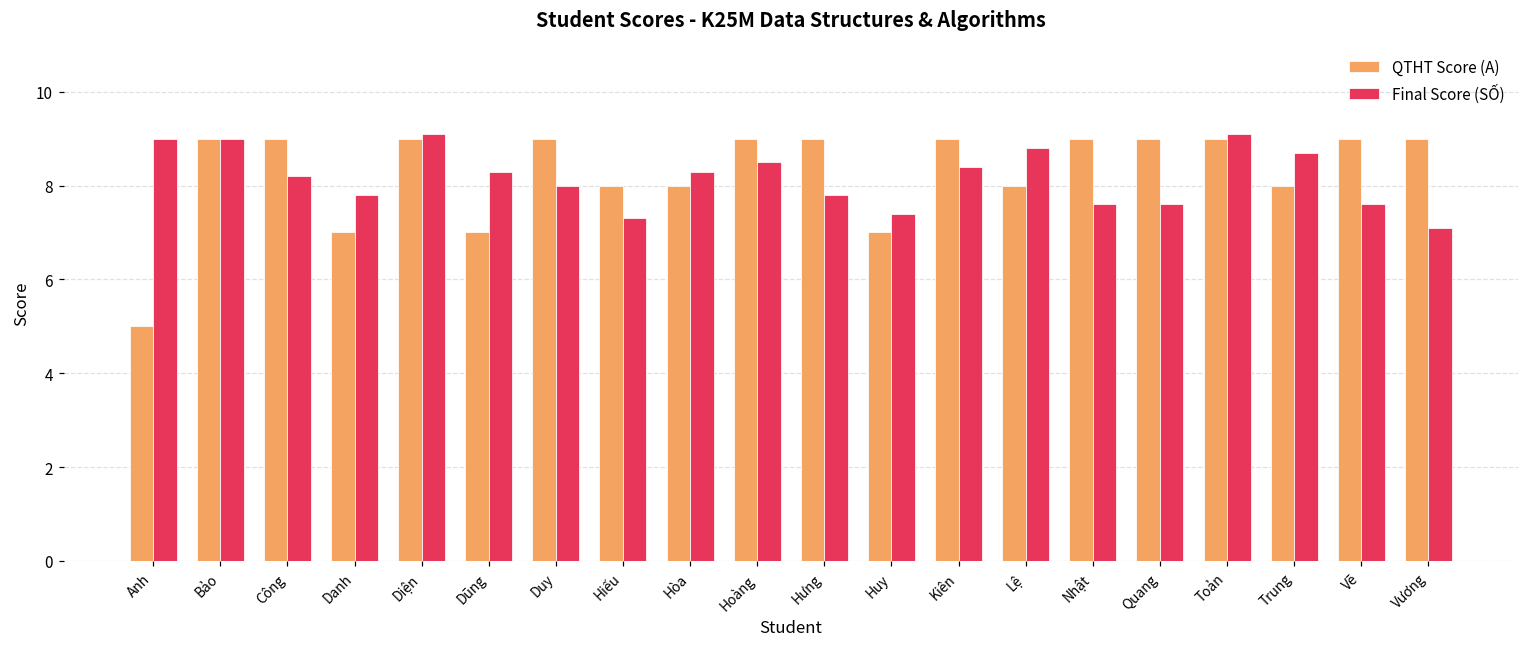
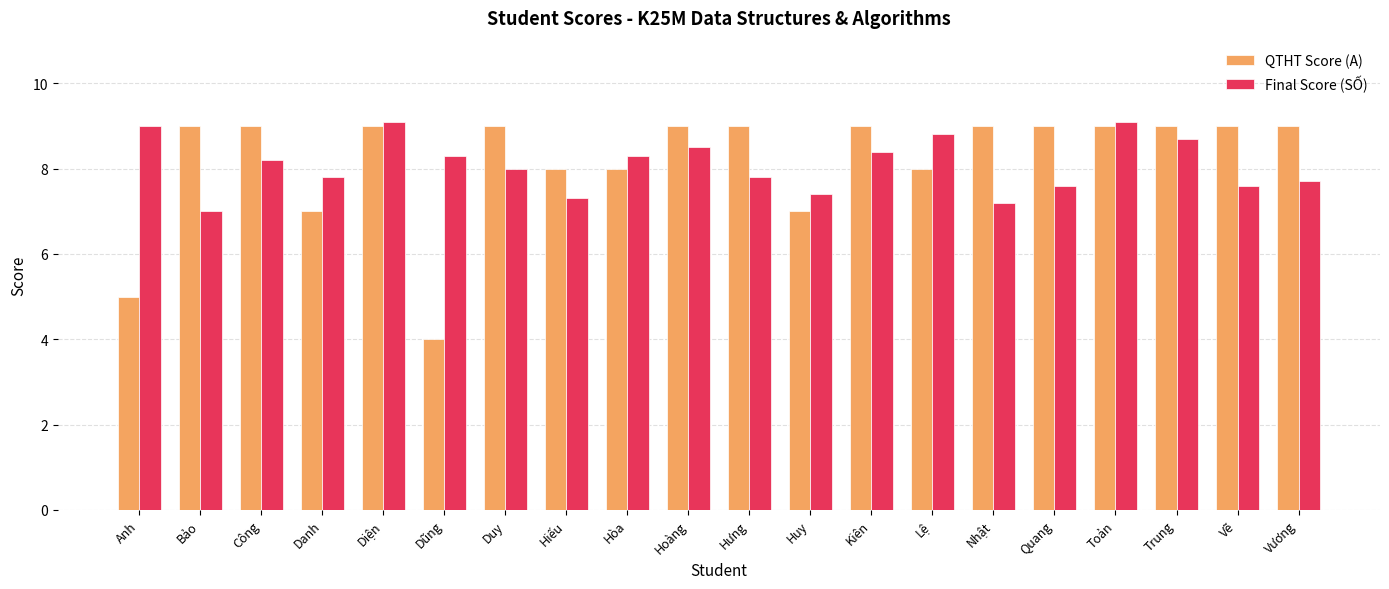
  {
    "QTHT Score (A)": {
      "Anh": 5,
      "Bảo": 9,
      "Công": 9,
      "Danh": 7,
      "Diện": 9,
-     "Dũng": 7,
+     "Dũng": 4,
      "Duy": 9,
      "Hiếu": 8,
      "Hòa": 8,
      "Hoàng": 9,
      "Hưng": 9,
      "Huy": 7,
      "Kiên": 9,
      "Lệ": 8,
      "Nhật": 9,
      "Quang": 9,
      "Toản": 9,
-     "Trung": 8,
+     "Trung": 9,
      "Vẽ": 9,
      "Vương": 9
    },
    "Final Score (SỐ)": {
      "Anh": 9.0,
-     "Bảo": 9,
+     "Bảo": 7,
      "Công": 8.2,
      "Danh": 7.8,
      "Diện": 9.1,
      "Dũng": 8.3,
      "Duy": 8.0,
      "Hiếu": 7.3,
      "Hòa": 8.3,
      "Hoàng": 8.5,
      "Hưng": 7.8,
      "Huy": 7.4,
      "Kiên": 8.4,
      "Lệ": 8.8,
-     "Nhật": 7.6,
+     "Nhật": 7.2,
      "Quang": 7.6,
      "Toản": 9.1,
      "Trung": 8.7,
      "Vẽ": 7.6,
-     "Vương": 7.1
+     "Vương": 7.7
    }
  }
